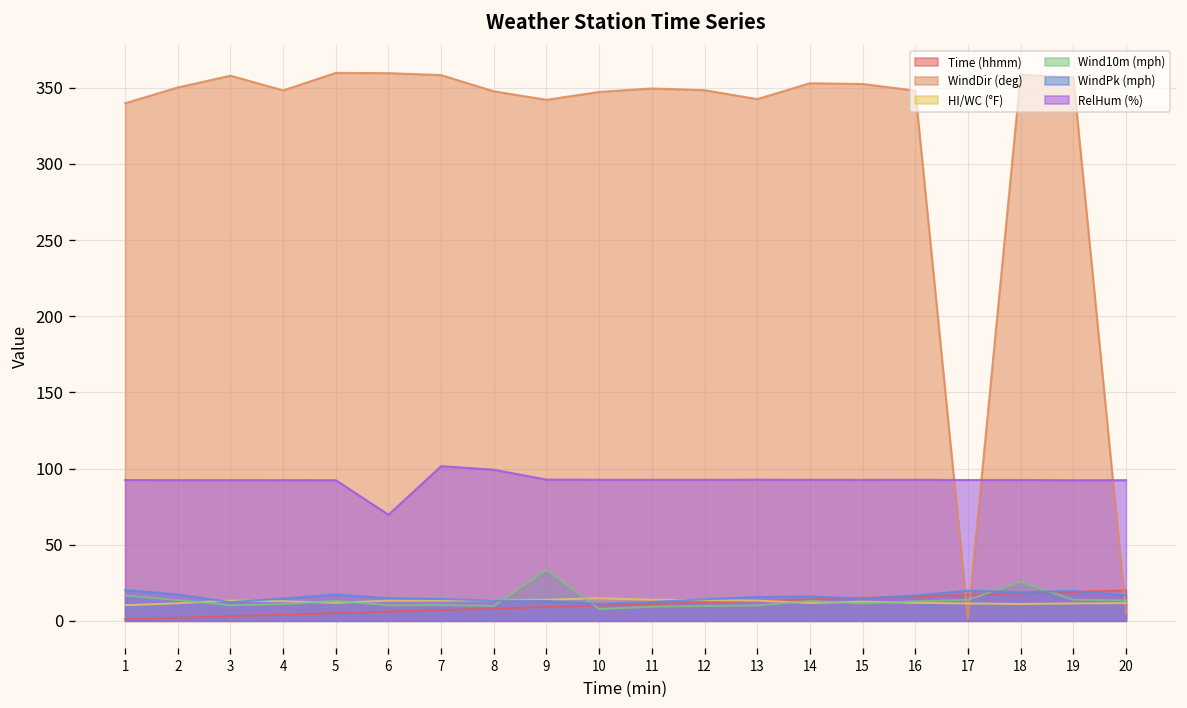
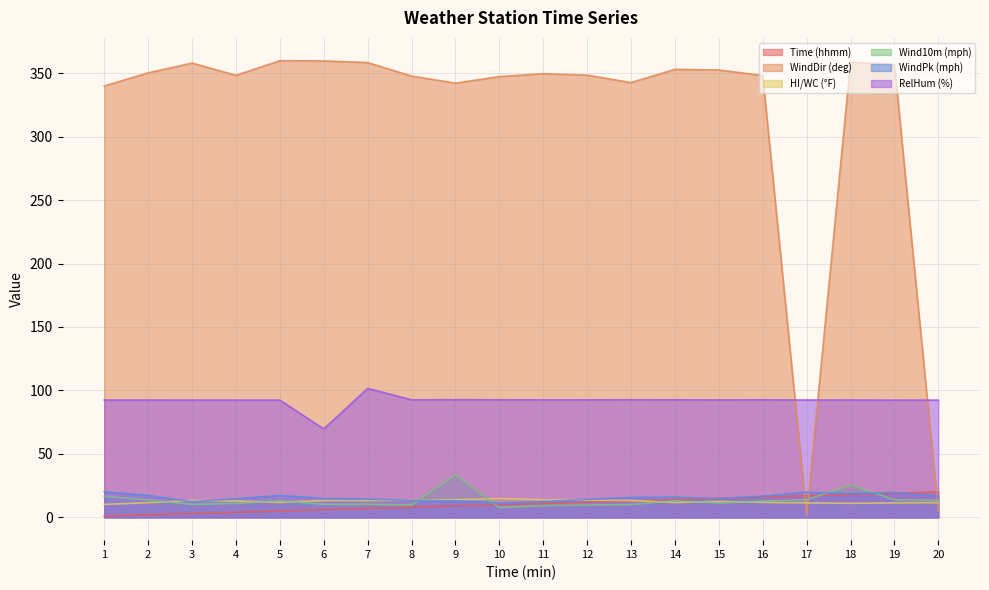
  {
    "Wind10m (mph)": {
      "1": 17,
      "2": 14,
      "3": 10,
      "6": 10,
      "7": 10,
      "9": 34,
      "10": 8,
      "12": 10,
      "13": 10,
      "17": 14,
      "18": 26,
      "19": 14
    },
    "WindPk (mph)": {
      "1": 20,
      "2": 17,
      "5": 17,
      "13": 16,
      "14": 16,
      "17": 20,
      "20": 17
    },
    "RelHum (%)": {
      "1": 92,
      "2": 92,
      "3": 92,
      "4": 92,
      "5": 92,
      "6": 70,
      "7": 102,
-     "8": 99,
+     "8": 93,
      "9": 93,
      "10": 93,
      "11": 93,
      "12": 93,
      "13": 93,
      "14": 93,
      "15": 93,
      "16": 93,
      "17": 92,
      "18": 92,
      "19": 92,
      "20": 92
    }
  }
